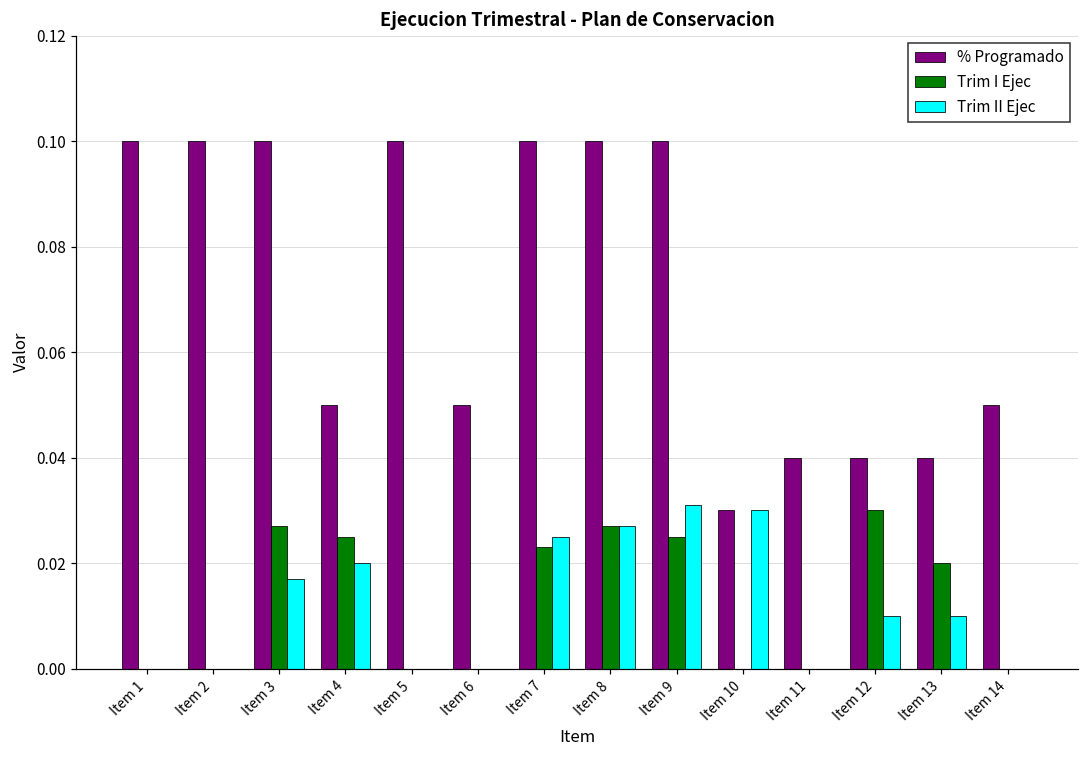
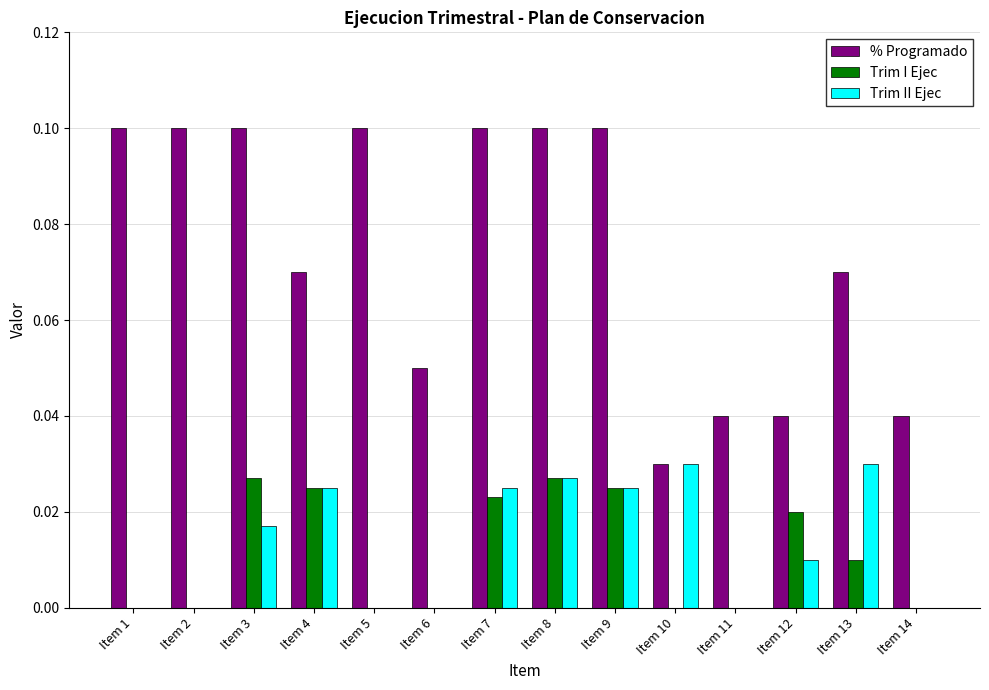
  {
    "% Programado": {
      "Item 1": 0.10,
      "Item 2": 0.10,
      "Item 3": 0.10,
-     "Item 4": 0.05,
+     "Item 4": 0.07,
      "Item 5": 0.10,
      "Item 6": 0.05,
      "Item 7": 0.10,
      "Item 8": 0.10,
      "Item 9": 0.10,
      "Item 10": 0.03,
      "Item 11": 0.04,
      "Item 12": 0.04,
-     "Item 13": 0.04,
-     "Item 14": 0.05
+     "Item 13": 0.07,
+     "Item 14": 0.04
    },
    "Trim I Ejec": {
      "Item 1": 0.00,
      "Item 2": 0.00,
      "Item 3": 0.027,
      "Item 4": 0.025,
      "Item 5": 0.00,
      "Item 6": 0.00,
      "Item 7": 0.023,
      "Item 8": 0.027,
      "Item 9": 0.025,
      "Item 10": 0.00,
      "Item 11": 0.00,
-     "Item 12": 0.03,
-     "Item 13": 0.02,
+     "Item 12": 0.02,
+     "Item 13": 0.01,
      "Item 14": 0.00
    },
    "Trim II Ejec": {
      "Item 1": 0.000,
      "Item 2": 0.000,
      "Item 3": 0.017,
-     "Item 4": 0.020,
+     "Item 4": 0.025,
      "Item 5": 0.000,
      "Item 6": 0.000,
      "Item 7": 0.025,
      "Item 8": 0.027,
-     "Item 9": 0.031,
+     "Item 9": 0.025,
      "Item 10": 0.030,
      "Item 11": 0.000,
      "Item 12": 0.010,
-     "Item 13": 0.01,
+     "Item 13": 0.03,
      "Item 14": 0.000
    }
  }
